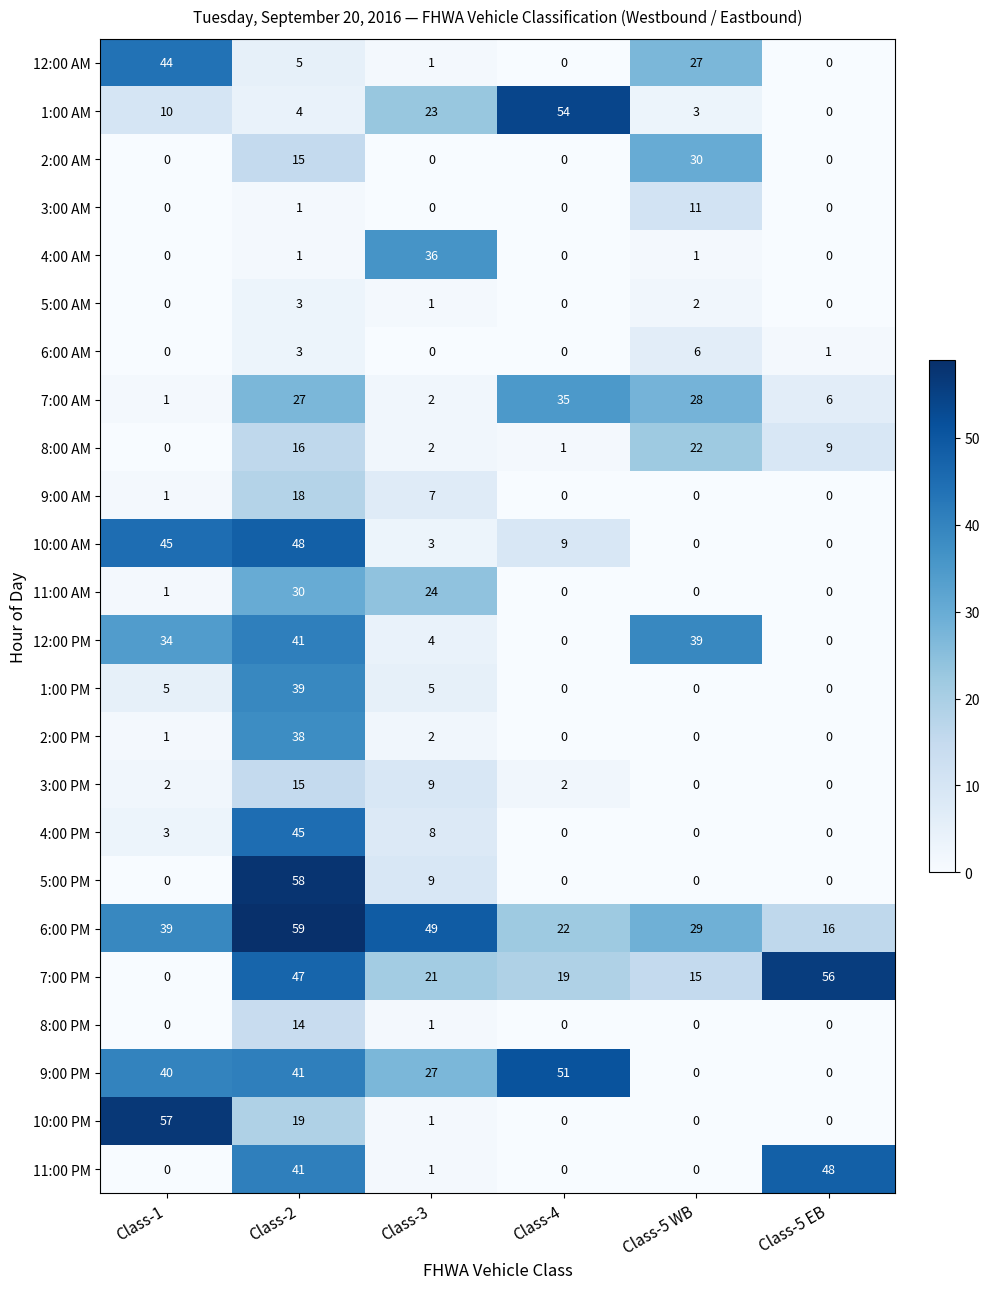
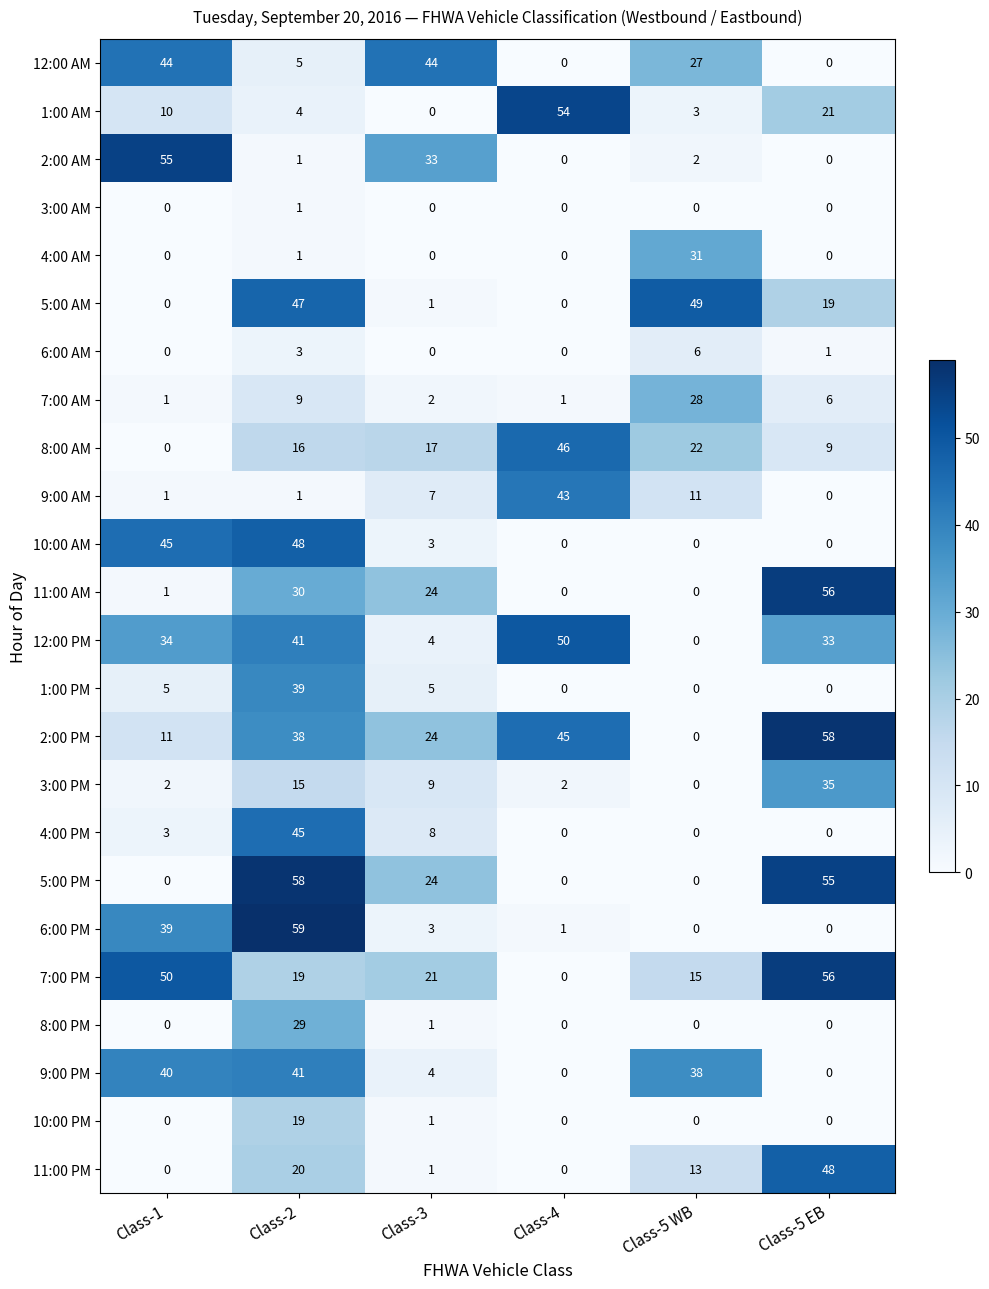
  {
    "12:00 AM": {
      "Class-1": 44,
      "Class-2": 5,
-     "Class-3": 1,
+     "Class-3": 44,
      "Class-4": 0,
      "Class-5 WB": 27,
      "Class-5 EB": 0
    },
    "1:00 AM": {
      "Class-1": 10,
      "Class-2": 4,
-     "Class-3": 23,
+     "Class-3": 0,
      "Class-4": 54,
      "Class-5 WB": 3,
-     "Class-5 EB": 0
+     "Class-5 EB": 21
    },
    "2:00 AM": {
-     "Class-1": 0,
-     "Class-2": 15,
-     "Class-3": 0,
+     "Class-1": 55,
+     "Class-2": 1,
+     "Class-3": 33,
      "Class-4": 0,
-     "Class-5 WB": 30,
+     "Class-5 WB": 2,
      "Class-5 EB": 0
    },
    "3:00 AM": {
      "Class-1": 0,
      "Class-2": 1,
      "Class-3": 0,
      "Class-4": 0,
-     "Class-5 WB": 11,
+     "Class-5 WB": 0,
      "Class-5 EB": 0
    },
    "4:00 AM": {
      "Class-1": 0,
      "Class-2": 1,
-     "Class-3": 36,
+     "Class-3": 0,
      "Class-4": 0,
-     "Class-5 WB": 1,
+     "Class-5 WB": 31,
      "Class-5 EB": 0
    },
    "5:00 AM": {
      "Class-1": 0,
-     "Class-2": 3,
+     "Class-2": 47,
      "Class-3": 1,
      "Class-4": 0,
-     "Class-5 WB": 2,
-     "Class-5 EB": 0
+     "Class-5 WB": 49,
+     "Class-5 EB": 19
    },
    "6:00 AM": {
      "Class-1": 0,
      "Class-2": 3,
      "Class-3": 0,
      "Class-4": 0,
      "Class-5 WB": 6,
      "Class-5 EB": 1
    },
    "7:00 AM": {
      "Class-1": 1,
-     "Class-2": 27,
+     "Class-2": 9,
      "Class-3": 2,
-     "Class-4": 35,
+     "Class-4": 1,
      "Class-5 WB": 28,
      "Class-5 EB": 6
    },
    "8:00 AM": {
      "Class-1": 0,
      "Class-2": 16,
-     "Class-3": 2,
-     "Class-4": 1,
+     "Class-3": 17,
+     "Class-4": 46,
      "Class-5 WB": 22,
      "Class-5 EB": 9
    },
    "9:00 AM": {
      "Class-1": 1,
-     "Class-2": 18,
+     "Class-2": 1,
      "Class-3": 7,
-     "Class-4": 0,
-     "Class-5 WB": 0,
+     "Class-4": 43,
+     "Class-5 WB": 11,
      "Class-5 EB": 0
    },
    "10:00 AM": {
      "Class-1": 45,
      "Class-2": 48,
      "Class-3": 3,
-     "Class-4": 9,
+     "Class-4": 0,
      "Class-5 WB": 0,
      "Class-5 EB": 0
    },
    "11:00 AM": {
      "Class-1": 1,
      "Class-2": 30,
      "Class-3": 24,
      "Class-4": 0,
      "Class-5 WB": 0,
-     "Class-5 EB": 0
+     "Class-5 EB": 56
    },
    "12:00 PM": {
      "Class-1": 34,
      "Class-2": 41,
      "Class-3": 4,
-     "Class-4": 0,
-     "Class-5 WB": 39,
-     "Class-5 EB": 0
+     "Class-4": 50,
+     "Class-5 WB": 0,
+     "Class-5 EB": 33
    },
    "1:00 PM": {
      "Class-1": 5,
      "Class-2": 39,
      "Class-3": 5,
      "Class-4": 0,
      "Class-5 WB": 0,
      "Class-5 EB": 0
    },
    "2:00 PM": {
-     "Class-1": 1,
+     "Class-1": 11,
      "Class-2": 38,
-     "Class-3": 2,
-     "Class-4": 0,
+     "Class-3": 24,
+     "Class-4": 45,
      "Class-5 WB": 0,
-     "Class-5 EB": 0
+     "Class-5 EB": 58
    },
    "3:00 PM": {
      "Class-1": 2,
      "Class-2": 15,
      "Class-3": 9,
      "Class-4": 2,
      "Class-5 WB": 0,
-     "Class-5 EB": 0
+     "Class-5 EB": 35
    },
    "4:00 PM": {
      "Class-1": 3,
      "Class-2": 45,
      "Class-3": 8,
      "Class-4": 0,
      "Class-5 WB": 0,
      "Class-5 EB": 0
    },
    "5:00 PM": {
      "Class-1": 0,
      "Class-2": 58,
-     "Class-3": 9,
+     "Class-3": 24,
      "Class-4": 0,
      "Class-5 WB": 0,
-     "Class-5 EB": 0
+     "Class-5 EB": 55
    },
    "6:00 PM": {
      "Class-1": 39,
      "Class-2": 59,
-     "Class-3": 49,
-     "Class-4": 22,
-     "Class-5 WB": 29,
-     "Class-5 EB": 16
+     "Class-3": 3,
+     "Class-4": 1,
+     "Class-5 WB": 0,
+     "Class-5 EB": 0
    },
    "7:00 PM": {
-     "Class-1": 0,
-     "Class-2": 47,
+     "Class-1": 50,
+     "Class-2": 19,
      "Class-3": 21,
-     "Class-4": 19,
+     "Class-4": 0,
      "Class-5 WB": 15,
      "Class-5 EB": 56
    },
    "8:00 PM": {
      "Class-1": 0,
-     "Class-2": 14,
+     "Class-2": 29,
      "Class-3": 1,
      "Class-4": 0,
      "Class-5 WB": 0,
      "Class-5 EB": 0
    },
    "9:00 PM": {
      "Class-1": 40,
      "Class-2": 41,
-     "Class-3": 27,
-     "Class-4": 51,
-     "Class-5 WB": 0,
+     "Class-3": 4,
+     "Class-4": 0,
+     "Class-5 WB": 38,
      "Class-5 EB": 0
    },
    "10:00 PM": {
-     "Class-1": 57,
+     "Class-1": 0,
      "Class-2": 19,
      "Class-3": 1,
      "Class-4": 0,
      "Class-5 WB": 0,
      "Class-5 EB": 0
    },
    "11:00 PM": {
      "Class-1": 0,
-     "Class-2": 41,
+     "Class-2": 20,
      "Class-3": 1,
      "Class-4": 0,
-     "Class-5 WB": 0,
+     "Class-5 WB": 13,
      "Class-5 EB": 48
    }
  }
